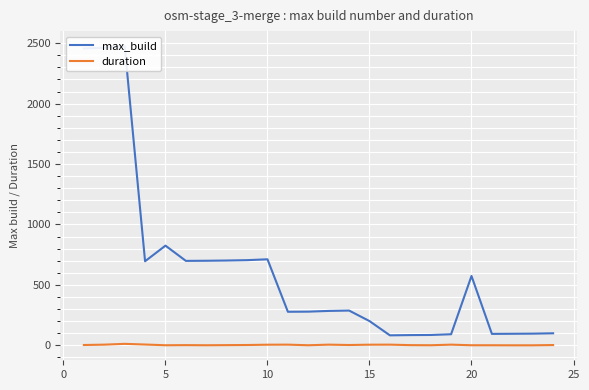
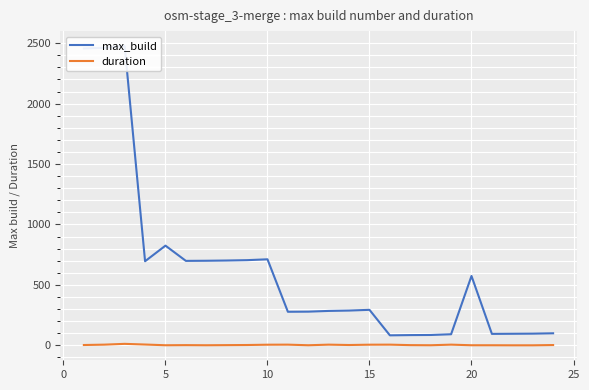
  {
    "max_build": {
      "5": 830,
      "10": 710,
-     "15": 200,
+     "15": 290,
      "20": 570
    },
    "duration": {
      "5": 0,
      "10": 10,
      "15": 10,
      "20": 0
    }
  }
